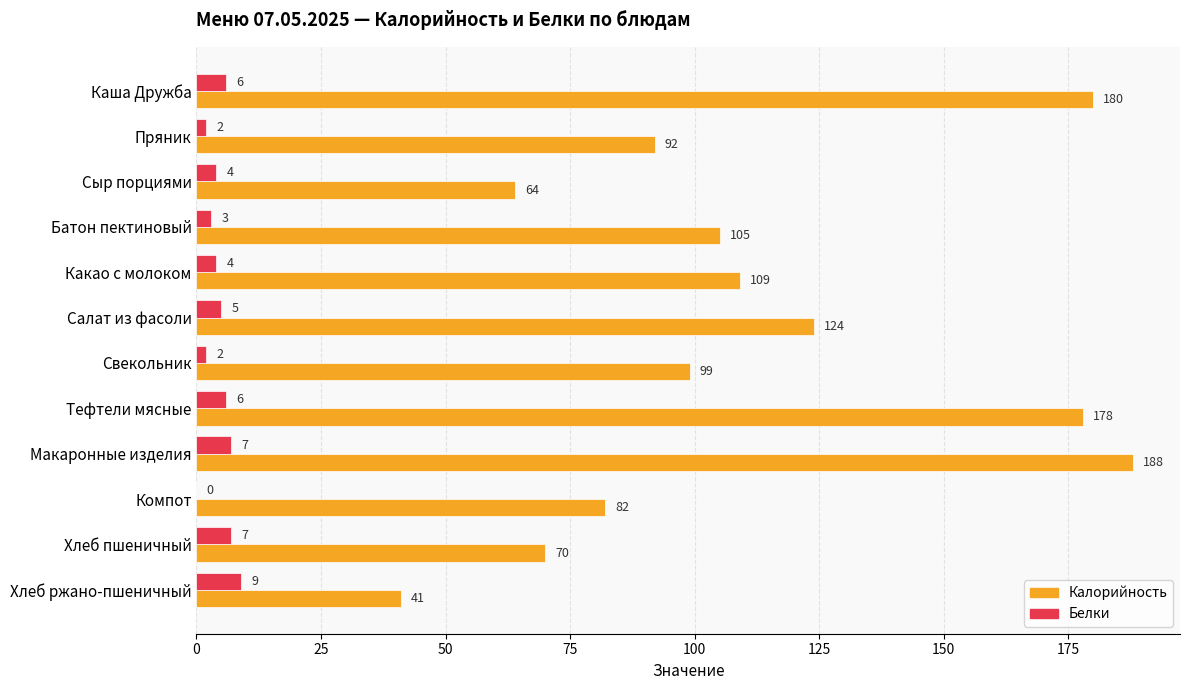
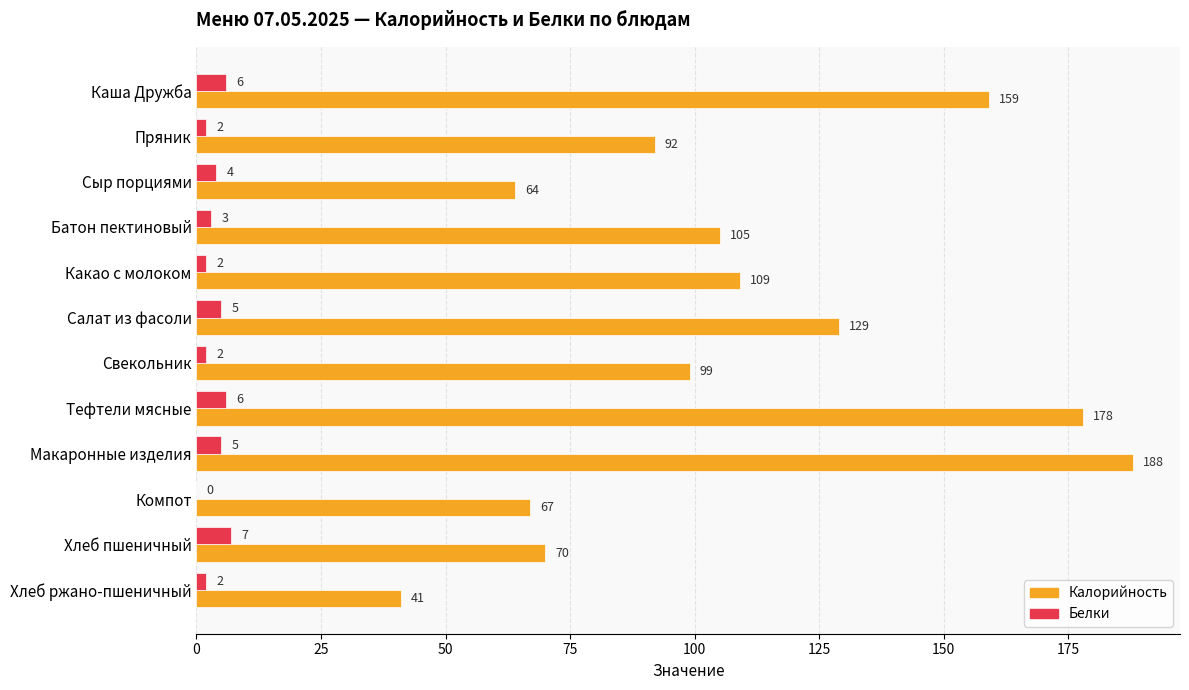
  {
    "Калорийность": {
-     "Каша Дружба": 180,
+     "Каша Дружба": 159,
      "Пряник": 92,
      "Сыр порциями": 64,
      "Батон пектиновый": 105,
      "Какао с молоком": 109,
-     "Салат из фасоли": 124,
+     "Салат из фасоли": 129,
      "Свекольник": 99,
      "Тефтели мясные": 178,
      "Макаронные изделия": 188,
-     "Компот": 82,
+     "Компот": 67,
      "Хлеб пшеничный": 70,
      "Хлеб ржано-пшеничный": 41
    },
    "Белки": {
      "Каша Дружба": 6,
      "Пряник": 2,
      "Сыр порциями": 4,
      "Батон пектиновый": 3,
-     "Какао с молоком": 4,
+     "Какао с молоком": 2,
      "Салат из фасоли": 5,
      "Свекольник": 2,
      "Тефтели мясные": 6,
-     "Макаронные изделия": 7,
+     "Макаронные изделия": 5,
      "Компот": 0,
      "Хлеб пшеничный": 7,
-     "Хлеб ржано-пшеничный": 9
+     "Хлеб ржано-пшеничный": 2
    }
  }
